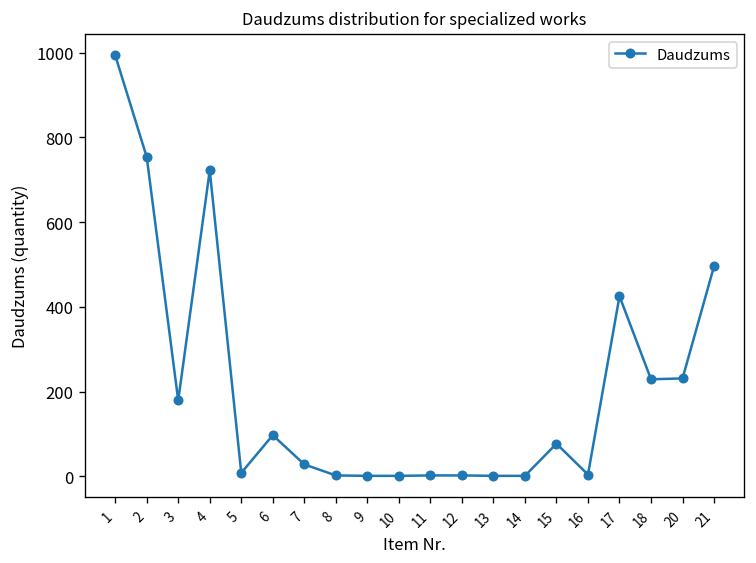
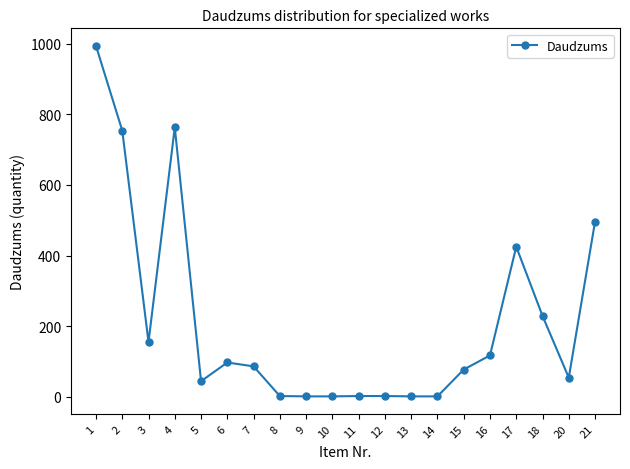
  {
    "1": 990,
    "2": 750,
-   "3": 180,
-   "4": 720,
-   "5": 10,
+   "3": 160,
+   "4": 760,
+   "5": 40,
    "6": 100,
-   "7": 30,
+   "7": 90,
    "8": 0,
    "9": 0,
    "10": 0,
    "11": 0,
    "12": 0,
    "13": 0,
    "14": 0,
    "15": 80,
-   "16": 0,
+   "16": 120,
    "17": 430,
    "18": 230,
-   "20": 230,
+   "20": 50,
    "21": 500
  }
